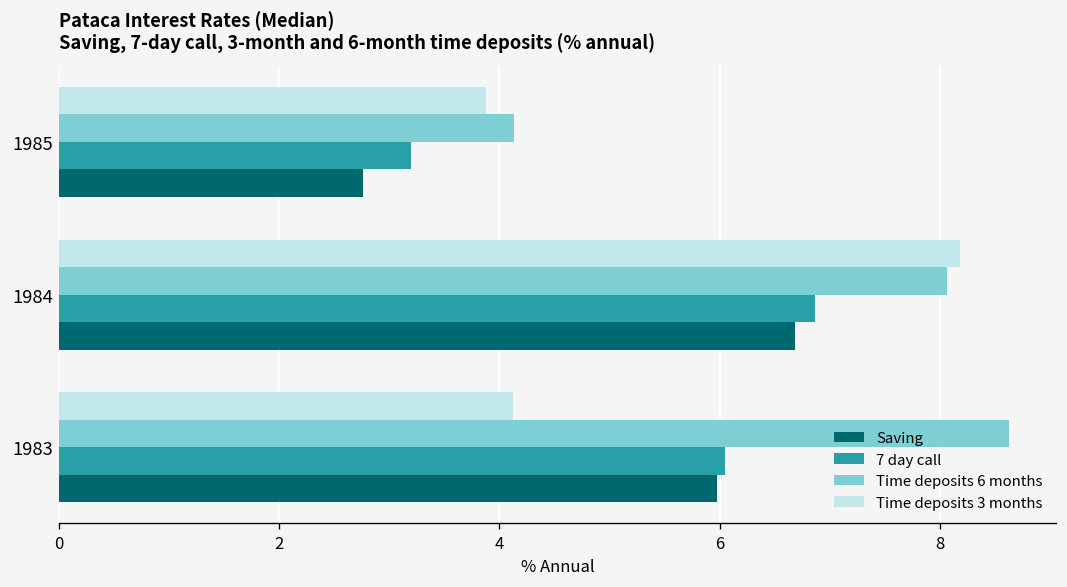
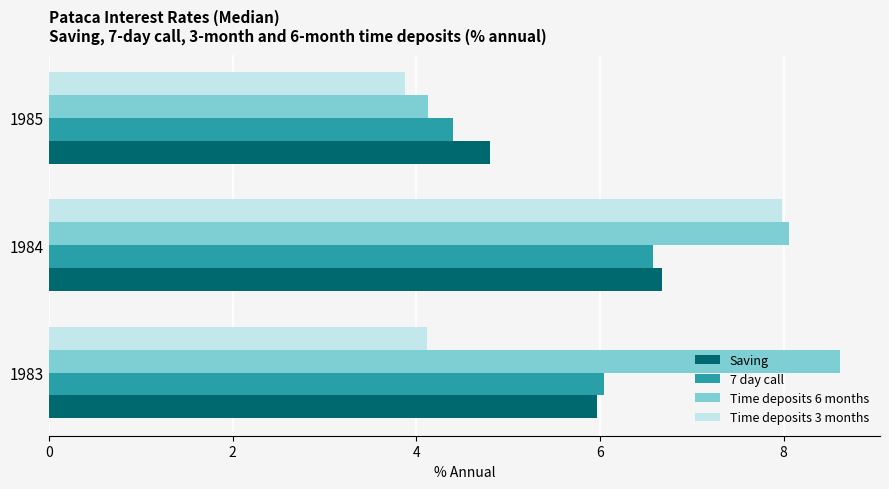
  {
    "Saving": {
-     "1985": 2.8,
+     "1985": 4.8,
      "1984": 6.7,
      "1983": 6.0
    },
    "7 day call": {
-     "1985": 3.2,
-     "1984": 6.9,
+     "1985": 4.4,
+     "1984": 6.6,
      "1983": 6.1
    },
    "Time deposits 6 months": {
      "1985": 4.1,
      "1984": 8.1,
      "1983": 8.6
    },
    "Time deposits 3 months": {
      "1985": 3.9,
-     "1984": 8.2,
+     "1984": 8.0,
      "1983": 4.1
    }
  }
